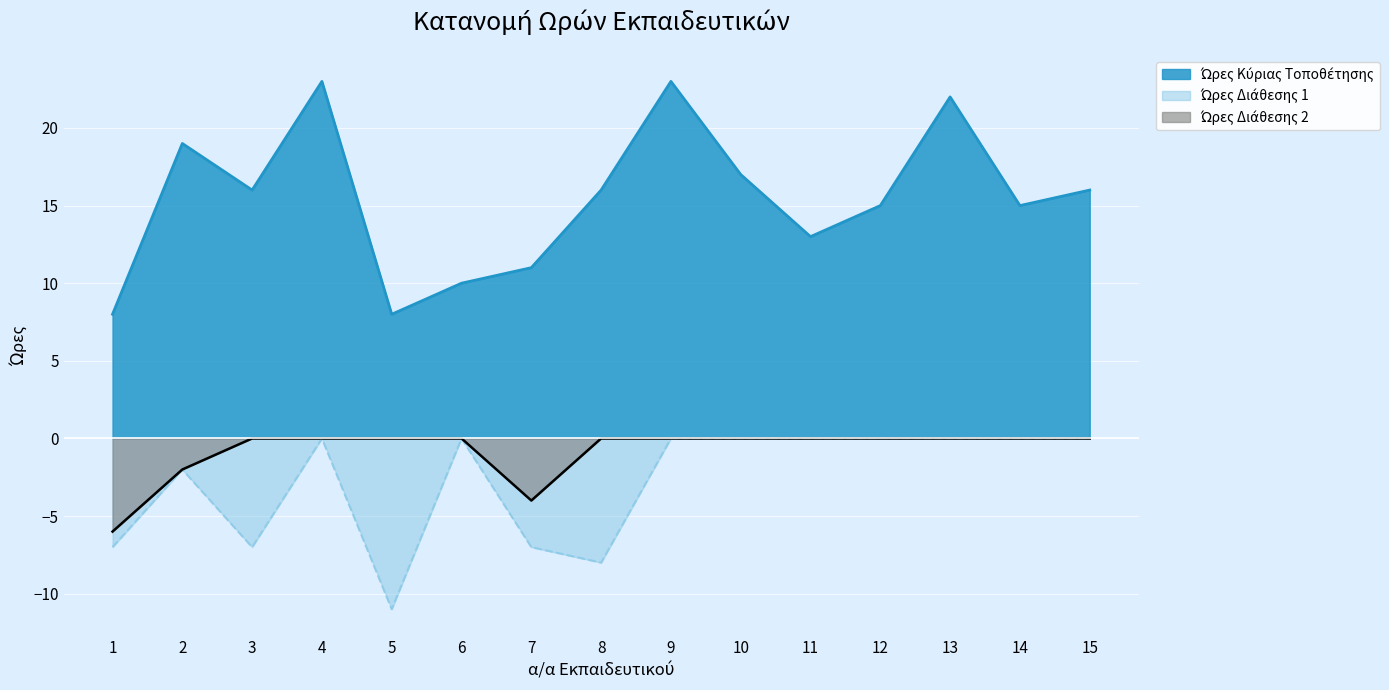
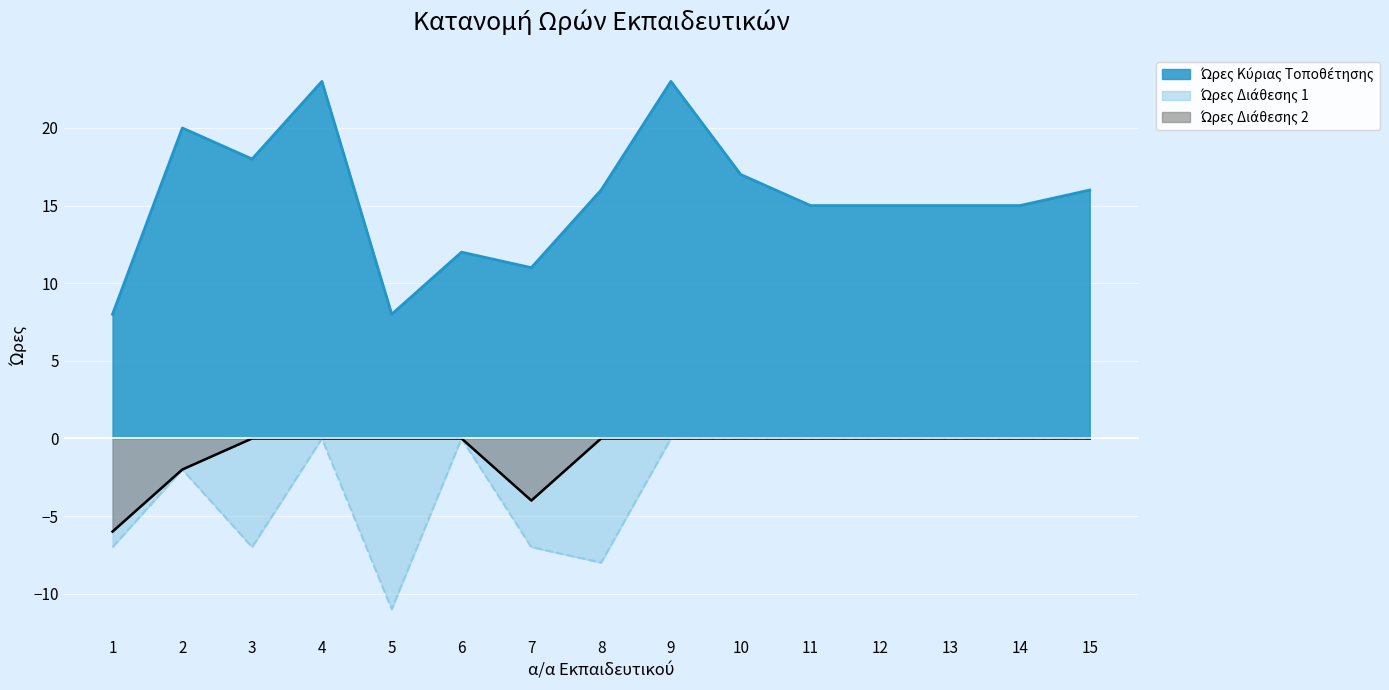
  {
    "Ώρες Κύριας Τοποθέτησης": {
      "1": 8,
-     "2": 19,
-     "3": 16,
+     "2": 20,
+     "3": 18,
      "4": 23,
      "5": 8,
-     "6": 10,
+     "6": 12,
      "7": 11,
      "8": 16,
      "9": 23,
      "10": 17,
-     "11": 13,
+     "11": 15,
      "12": 15,
-     "13": 22,
+     "13": 15,
      "14": 15,
      "15": 16
    }
  }
